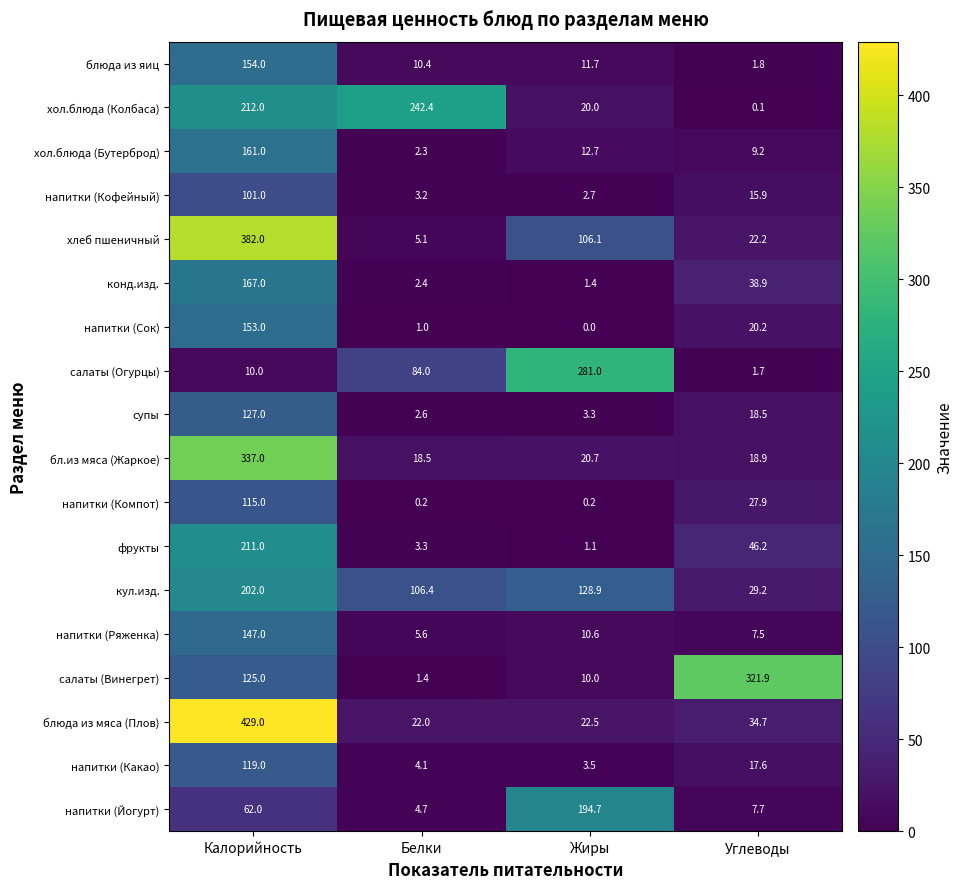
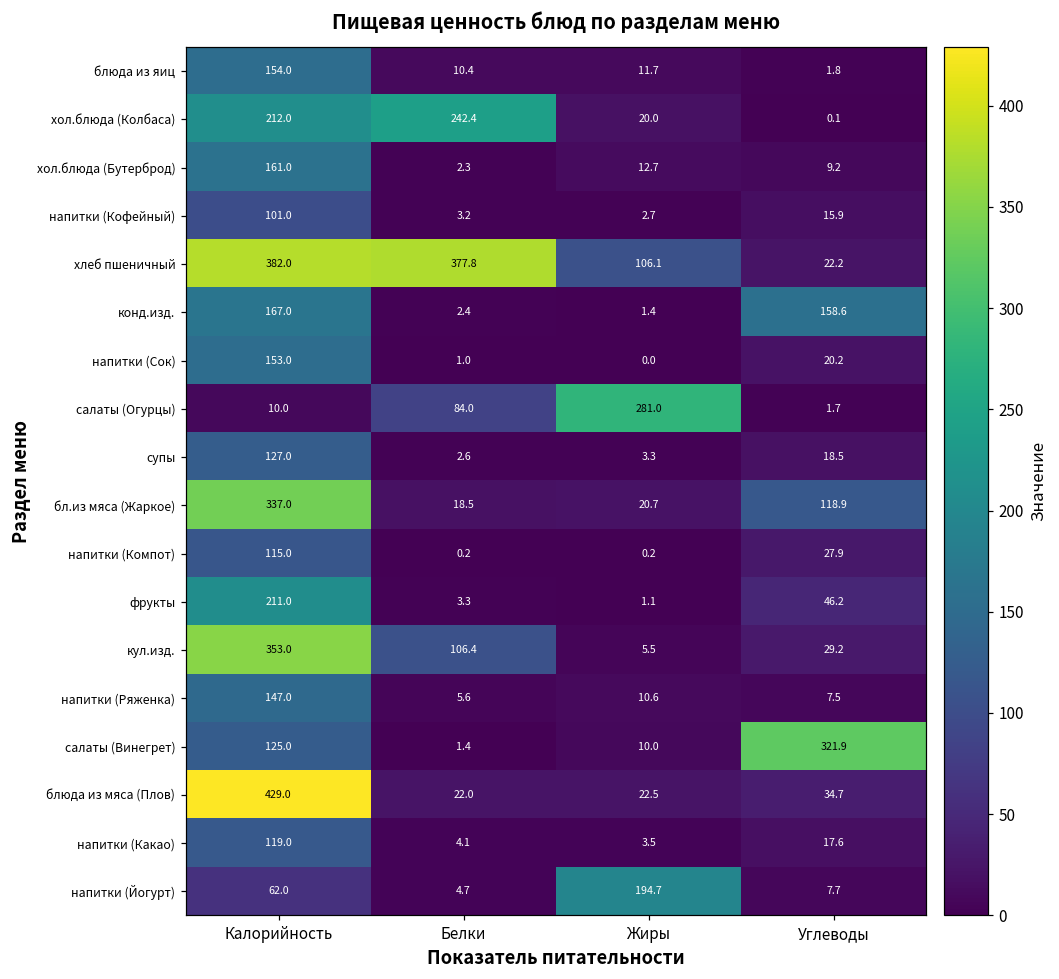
  {
    "блюда из яиц": {
      "Калорийность": 154.0,
      "Белки": 10.4,
      "Жиры": 11.7,
      "Углеводы": 1.8
    },
    "хол.блюда (Колбаса)": {
      "Калорийность": 212.0,
      "Белки": 242.4,
      "Жиры": 20.0,
      "Углеводы": 0.1
    },
    "хол.блюда (Бутерброд)": {
      "Калорийность": 161.0,
      "Белки": 2.3,
      "Жиры": 12.7,
      "Углеводы": 9.2
    },
    "напитки (Кофейный)": {
      "Калорийность": 101.0,
      "Белки": 3.2,
      "Жиры": 2.7,
      "Углеводы": 15.9
    },
    "хлеб пшеничный": {
      "Калорийность": 382.0,
-     "Белки": 5.1,
+     "Белки": 377.8,
      "Жиры": 106.1,
      "Углеводы": 22.2
    },
    "конд.изд.": {
      "Калорийность": 167.0,
      "Белки": 2.4,
      "Жиры": 1.4,
-     "Углеводы": 38.9
+     "Углеводы": 158.6
    },
    "напитки (Сок)": {
      "Калорийность": 153.0,
      "Белки": 1.0,
      "Жиры": 0.0,
      "Углеводы": 20.2
    },
    "салаты (Огурцы)": {
      "Калорийность": 10.0,
      "Белки": 84.0,
      "Жиры": 281.0,
      "Углеводы": 1.7
    },
    "супы": {
      "Калорийность": 127.0,
      "Белки": 2.6,
      "Жиры": 3.3,
      "Углеводы": 18.5
    },
    "бл.из мяса (Жаркое)": {
      "Калорийность": 337.0,
      "Белки": 18.5,
      "Жиры": 20.7,
-     "Углеводы": 18.9
+     "Углеводы": 118.9
    },
    "напитки (Компот)": {
      "Калорийность": 115.0,
      "Белки": 0.2,
      "Жиры": 0.2,
      "Углеводы": 27.9
    },
    "фрукты": {
      "Калорийность": 211.0,
      "Белки": 3.3,
      "Жиры": 1.1,
      "Углеводы": 46.2
    },
    "кул.изд.": {
-     "Калорийность": 202.0,
+     "Калорийность": 353.0,
      "Белки": 106.4,
-     "Жиры": 128.9,
+     "Жиры": 5.5,
      "Углеводы": 29.2
    },
    "напитки (Ряженка)": {
      "Калорийность": 147.0,
      "Белки": 5.6,
      "Жиры": 10.6,
      "Углеводы": 7.5
    },
    "салаты (Винегрет)": {
      "Калорийность": 125.0,
      "Белки": 1.4,
      "Жиры": 10.0,
      "Углеводы": 321.9
    },
    "блюда из мяса (Плов)": {
      "Калорийность": 429.0,
      "Белки": 22.0,
      "Жиры": 22.5,
      "Углеводы": 34.7
    },
    "напитки (Какао)": {
      "Калорийность": 119.0,
      "Белки": 4.1,
      "Жиры": 3.5,
      "Углеводы": 17.6
    },
    "напитки (Йогурт)": {
      "Калорийность": 62.0,
      "Белки": 4.7,
      "Жиры": 194.7,
      "Углеводы": 7.7
    }
  }
